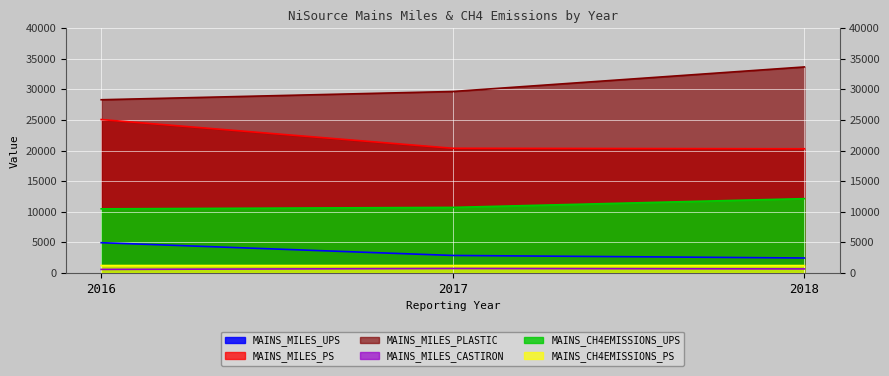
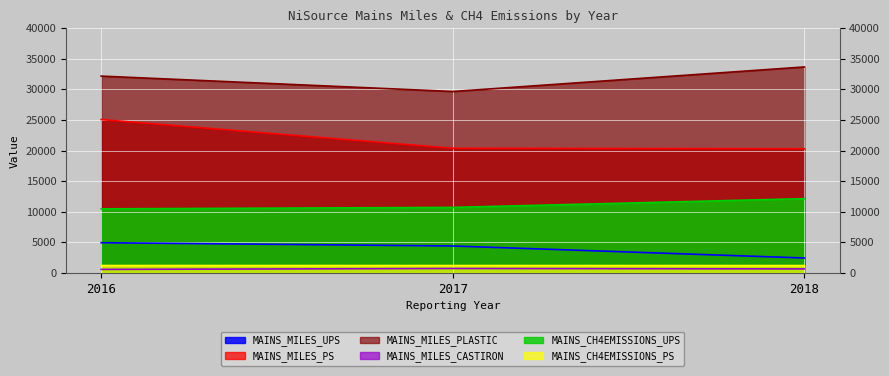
  {
    "MAINS_MILES_UPS": {
      "2016": 5000,
-     "2017": 3000,
+     "2017": 4000,
      "2018": 2000
    },
    "MAINS_MILES_PS": {
      "2016": 25000,
      "2017": 20000,
      "2018": 20000
    },
    "MAINS_MILES_PLASTIC": {
-     "2016": 28000,
+     "2016": 32000,
      "2017": 30000,
      "2018": 34000
    },
    "MAINS_MILES_CASTIRON": {
      "2016": 1000,
      "2017": 1000,
      "2018": 1000
    },
    "MAINS_CH4EMISSIONS_UPS": {
      "2016": 10000,
      "2017": 11000,
      "2018": 12000
    },
    "MAINS_CH4EMISSIONS_PS": {
      "2016": 1000,
      "2017": 1000,
      "2018": 1000
    }
  }
